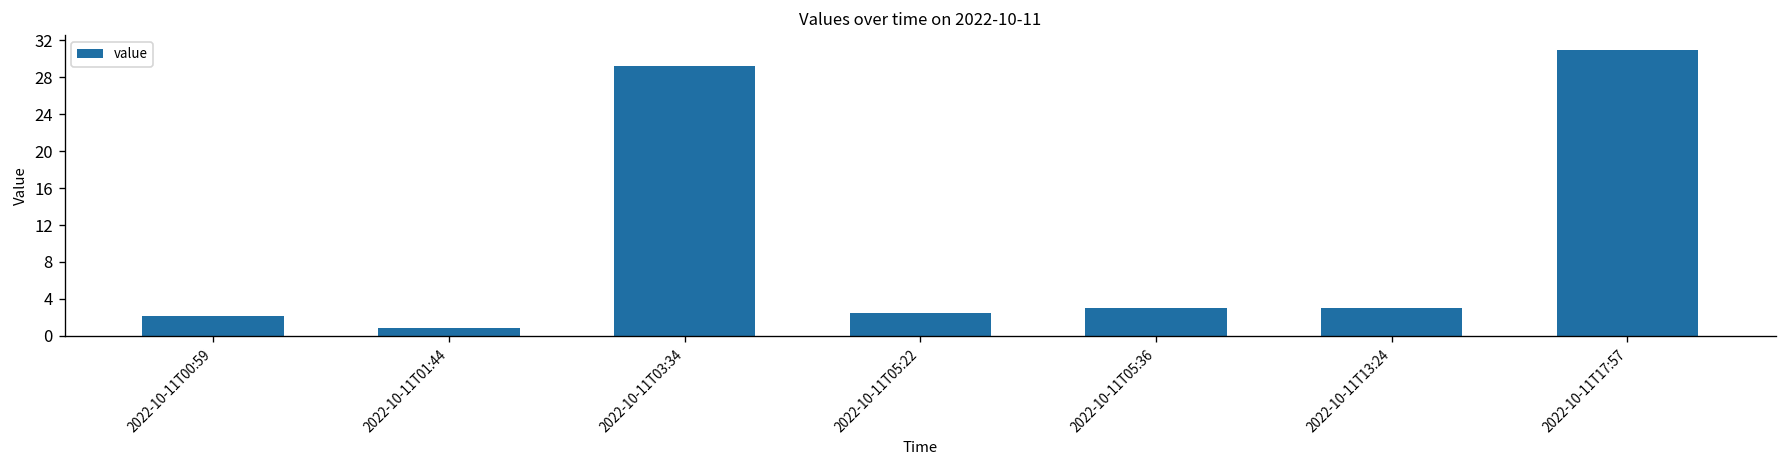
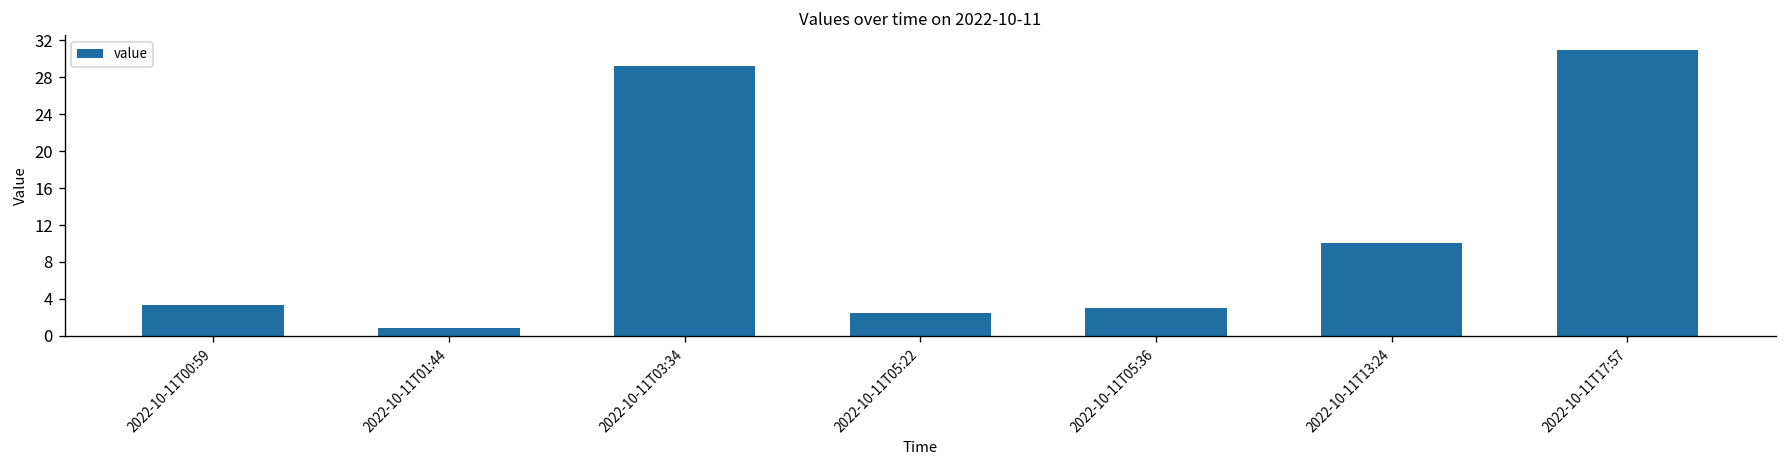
  {
-   "2022-10-11T00:59": 2,
+   "2022-10-11T00:59": 3,
    "2022-10-11T01:44": 1,
    "2022-10-11T03:34": 29,
    "2022-10-11T05:22": 3,
    "2022-10-11T05:36": 3,
-   "2022-10-11T13:24": 3,
+   "2022-10-11T13:24": 10,
    "2022-10-11T17:57": 31
  }
